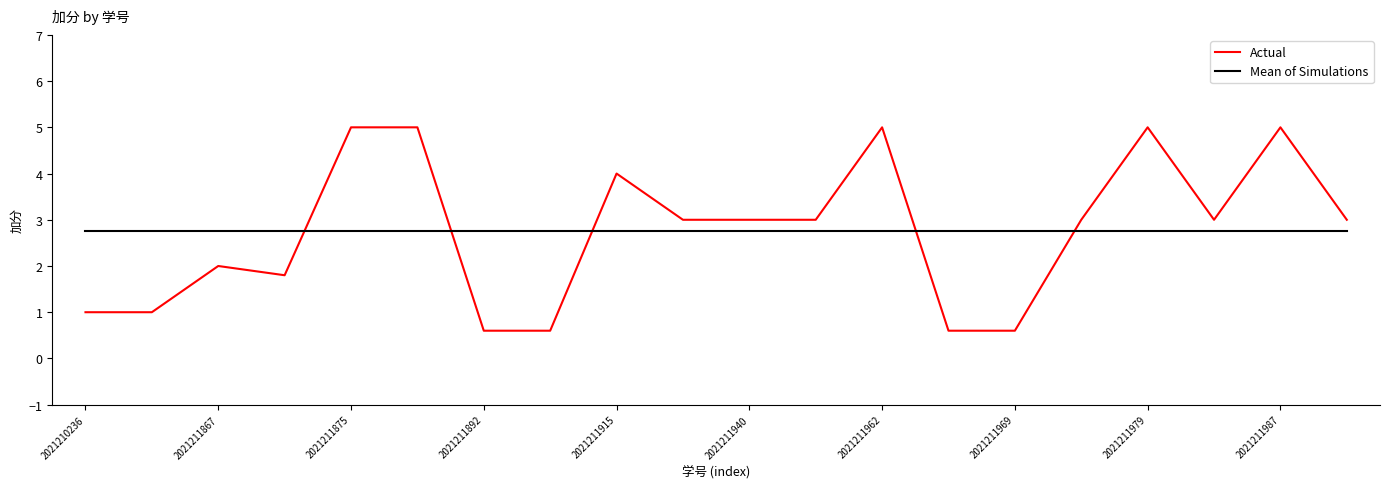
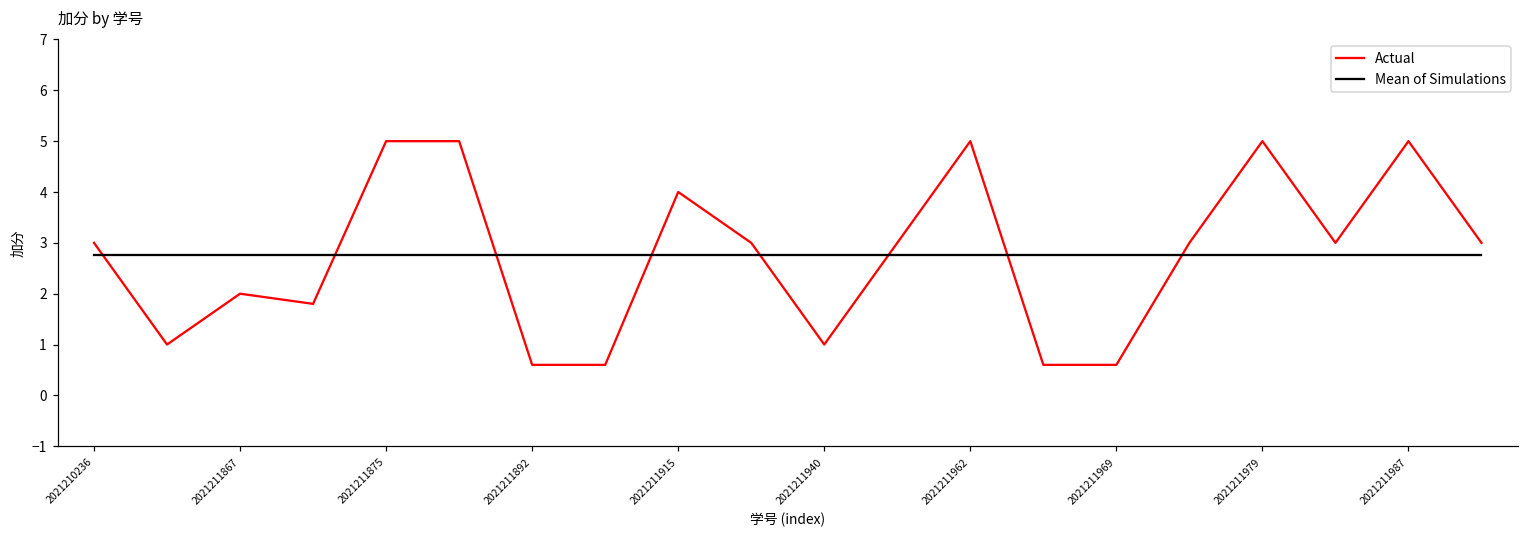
  {
    "Actual": {
-     "2021210236": 1,
+     "2021210236": 3,
      "2021211867": 2,
      "2021211875": 5,
      "2021211892": 0.6,
      "2021211915": 4,
-     "2021211940": 3,
+     "2021211940": 1,
      "2021211962": 5,
      "2021211969": 0.6,
      "2021211979": 5,
      "2021211987": 5
    },
    "Mean of Simulations": {
      "2021210236": 2.8,
      "2021211867": 2.8,
      "2021211875": 2.8,
      "2021211892": 2.8,
      "2021211915": 2.8,
      "2021211940": 2.8,
      "2021211962": 2.8,
      "2021211969": 2.8,
      "2021211979": 2.8,
      "2021211987": 2.8
    }
  }
